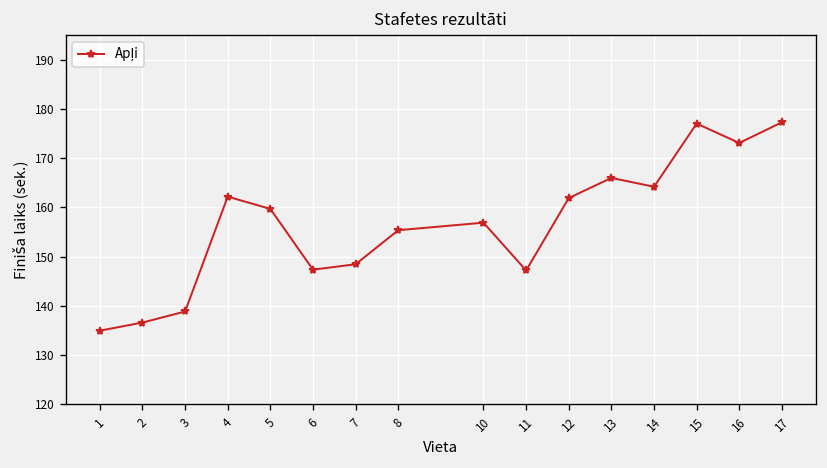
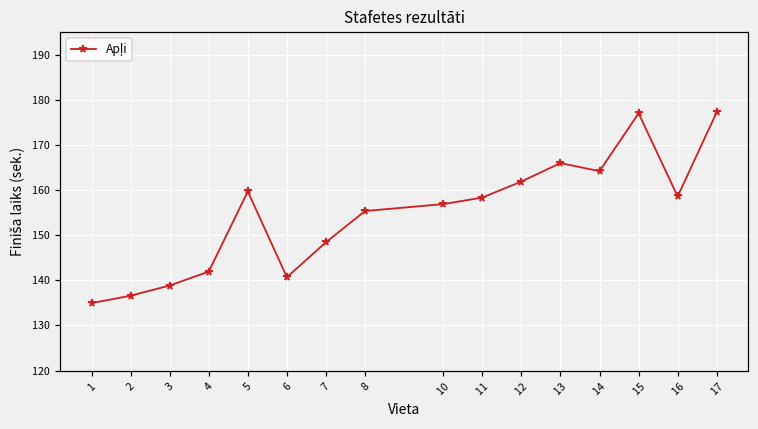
  {
    "1": 135,
    "2": 137,
    "3": 139,
-   "4": 162,
+   "4": 142,
    "5": 160,
-   "6": 147,
+   "6": 141,
    "7": 148,
    "8": 155,
    "10": 157,
-   "11": 147,
+   "11": 158,
    "12": 162,
    "13": 166,
    "14": 164,
    "15": 177,
-   "16": 173,
+   "16": 159,
    "17": 177
  }
